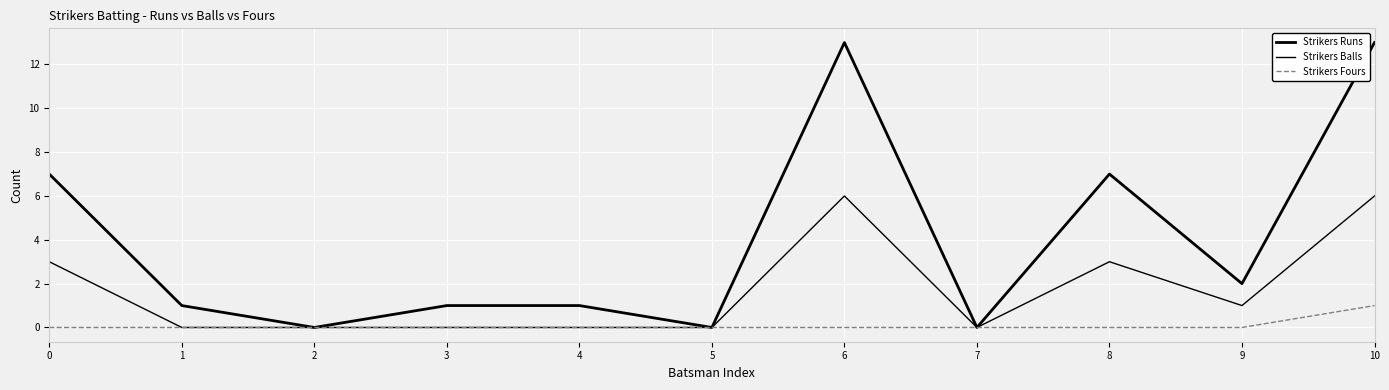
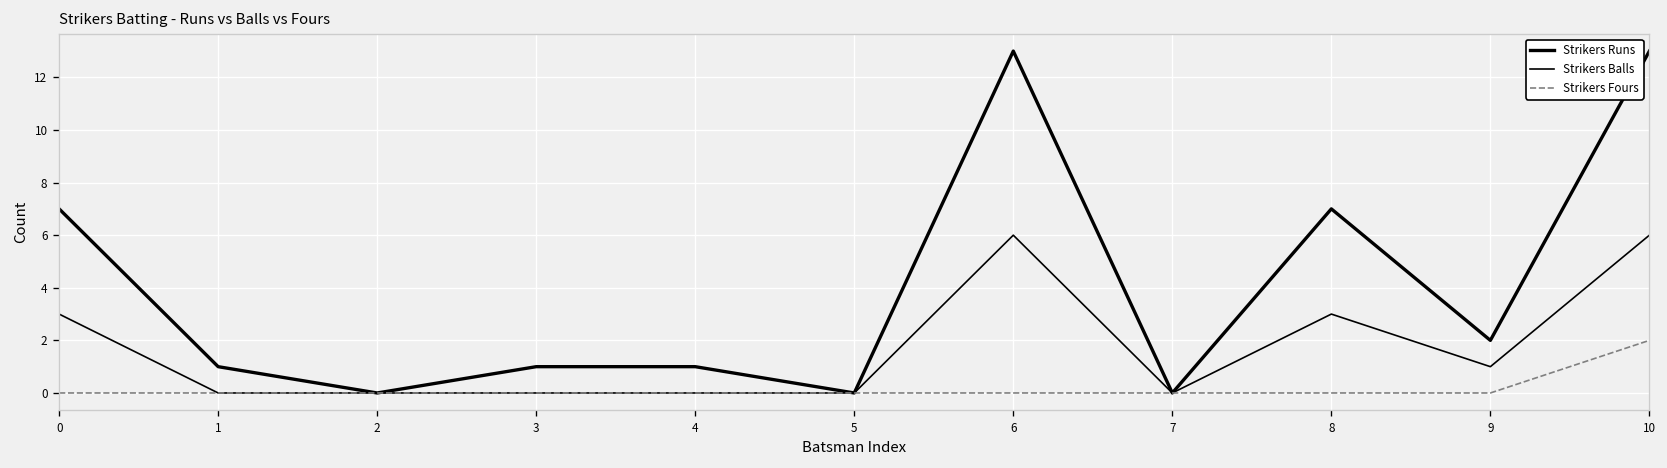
  {
    "Strikers Fours": {
      "0": 0,
      "6": 0,
      "8": 0,
      "9": 0,
-     "10": 1
+     "10": 2
    }
  }
